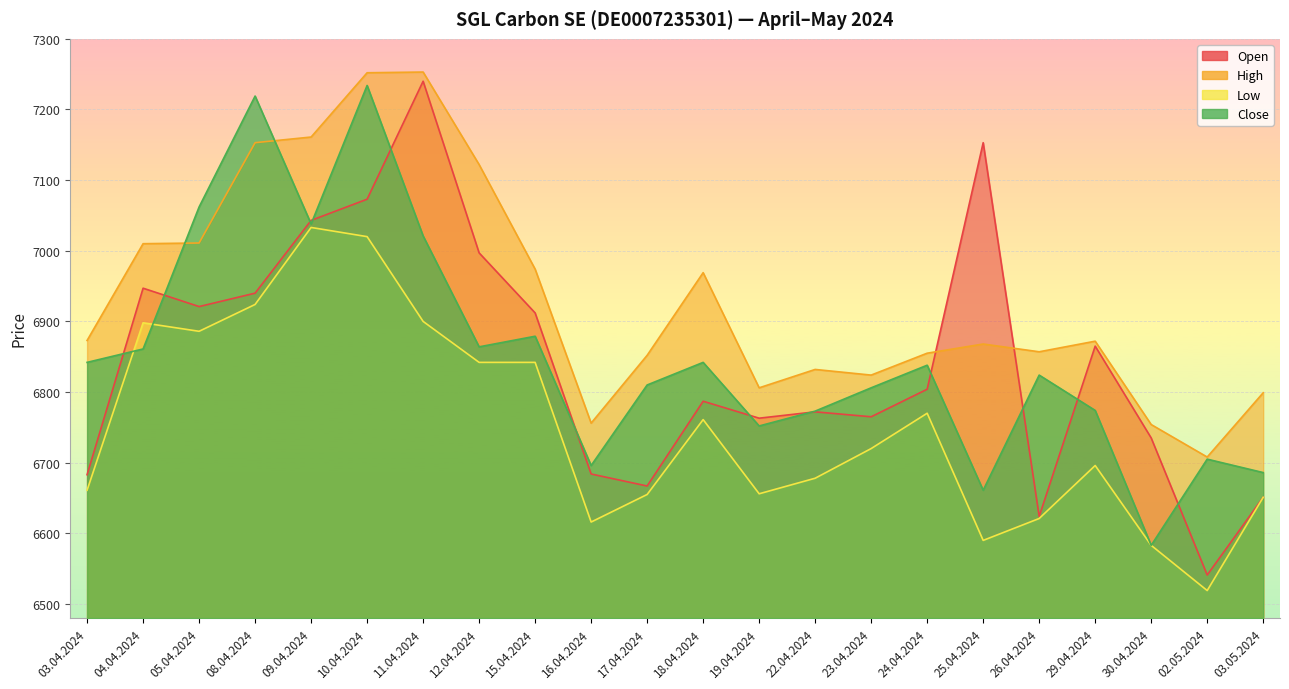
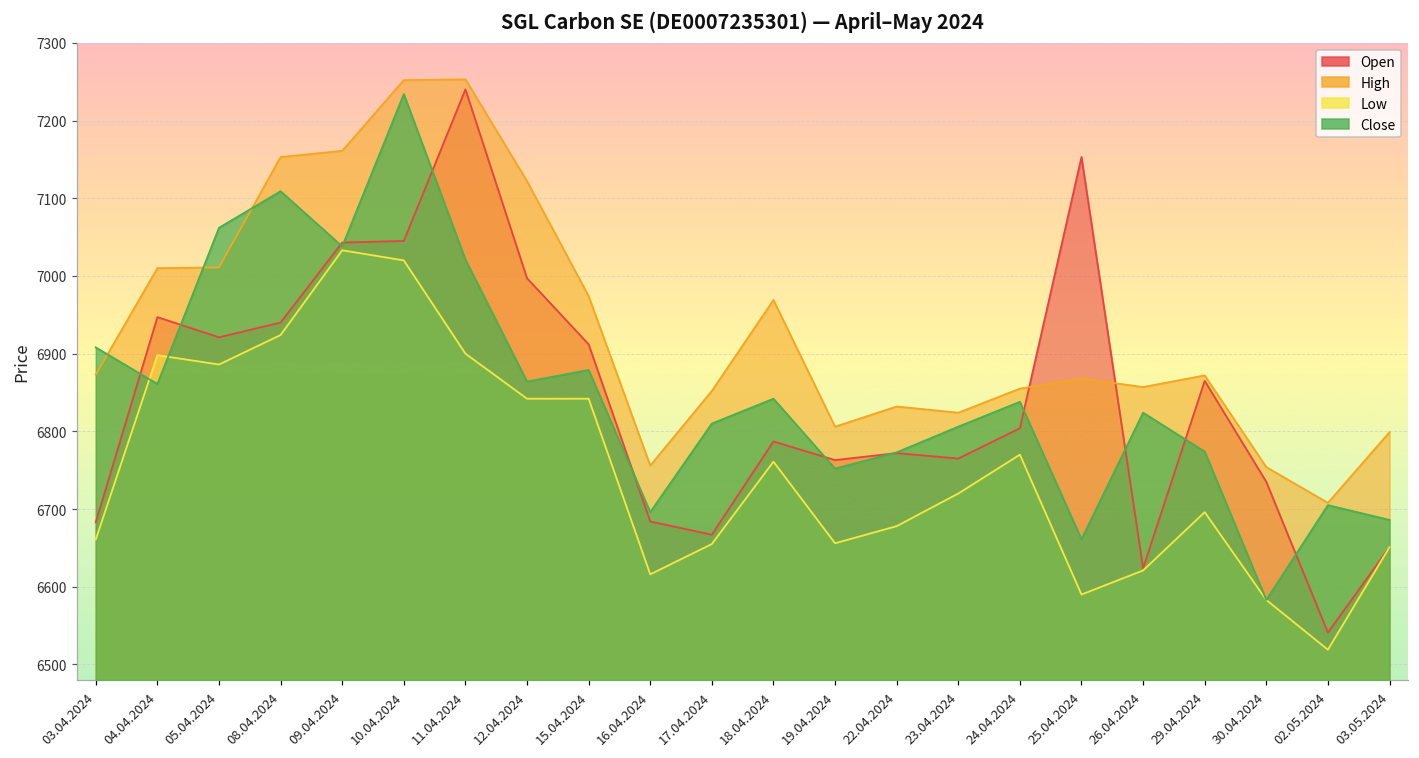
  {
    "Open": {
      "03.04.2024": 6680,
      "04.04.2024": 6950,
      "05.04.2024": 6920,
      "08.04.2024": 6940,
      "09.04.2024": 7040,
-     "10.04.2024": 7070,
+     "10.04.2024": 7050,
      "11.04.2024": 7240,
      "12.04.2024": 7000,
      "15.04.2024": 6910,
      "16.04.2024": 6680,
      "17.04.2024": 6670,
      "18.04.2024": 6790,
      "19.04.2024": 6760,
      "23.04.2024": 6770,
      "24.04.2024": 6800,
      "25.04.2024": 7150,
      "29.04.2024": 6870,
      "30.04.2024": 6740,
      "02.05.2024": 6540
    },
    "Close": {
-     "03.04.2024": 6840,
+     "03.04.2024": 6910,
      "04.04.2024": 6860,
      "05.04.2024": 7060,
-     "08.04.2024": 7220,
+     "08.04.2024": 7110,
      "09.04.2024": 7040,
      "10.04.2024": 7230,
      "11.04.2024": 7020,
      "12.04.2024": 6860,
      "15.04.2024": 6880,
      "16.04.2024": 6700,
      "17.04.2024": 6810,
      "18.04.2024": 6840,
      "19.04.2024": 6750,
      "23.04.2024": 6810,
      "24.04.2024": 6840,
      "25.04.2024": 6660,
      "26.04.2024": 6820,
      "29.04.2024": 6770,
      "03.05.2024": 6690
    }
  }
